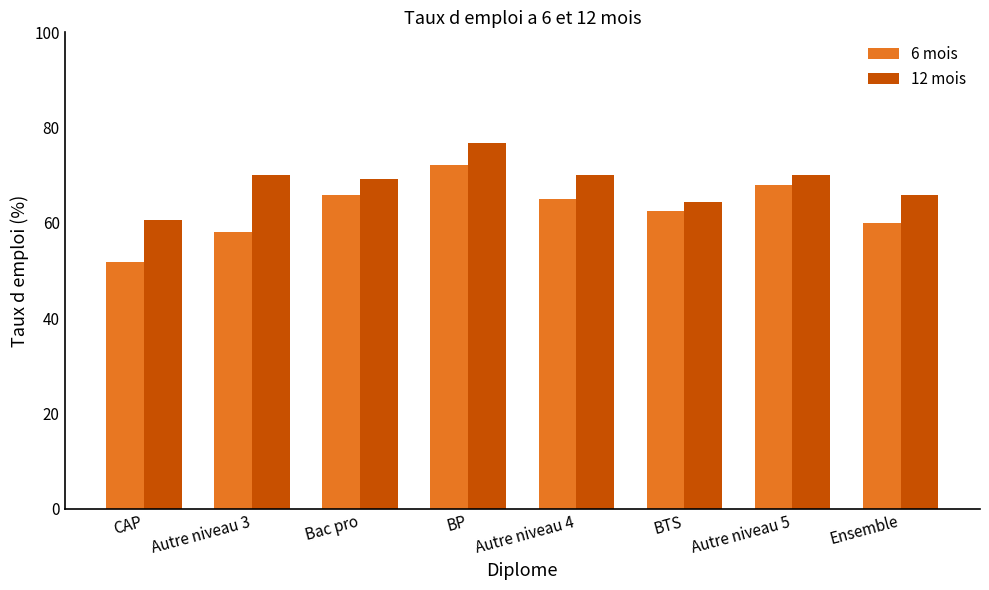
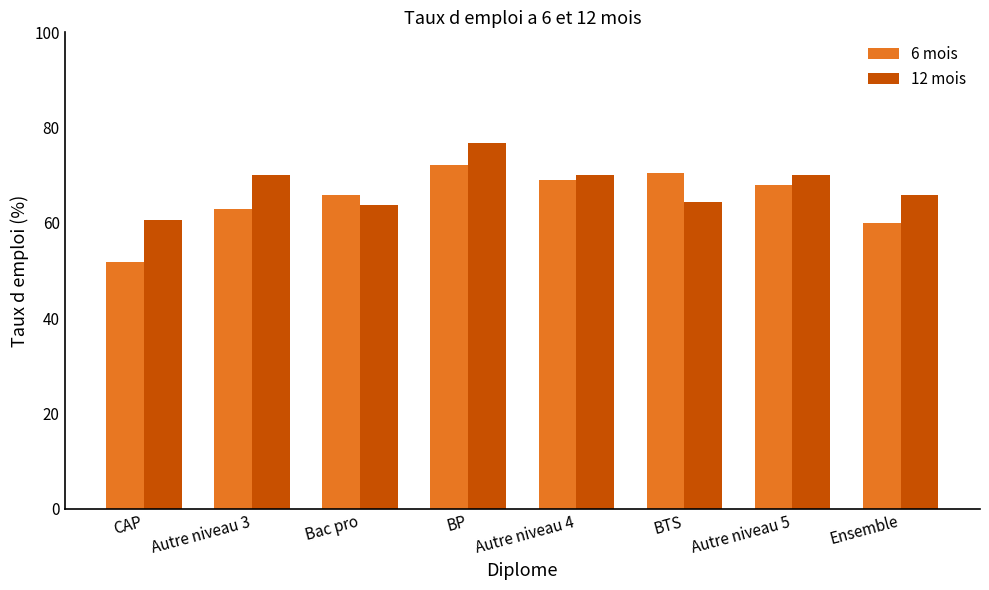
  {
    "6 mois": {
      "CAP": 52,
-     "Autre niveau 3": 58,
+     "Autre niveau 3": 63,
      "Bac pro": 66,
      "BP": 72,
-     "Autre niveau 4": 65,
-     "BTS": 62,
+     "Autre niveau 4": 69,
+     "BTS": 70,
      "Autre niveau 5": 68,
      "Ensemble": 60
    },
    "12 mois": {
      "CAP": 61,
      "Autre niveau 3": 70,
-     "Bac pro": 69,
+     "Bac pro": 64,
      "BP": 77,
      "Autre niveau 4": 70,
      "BTS": 64,
      "Autre niveau 5": 70,
      "Ensemble": 66
    }
  }
